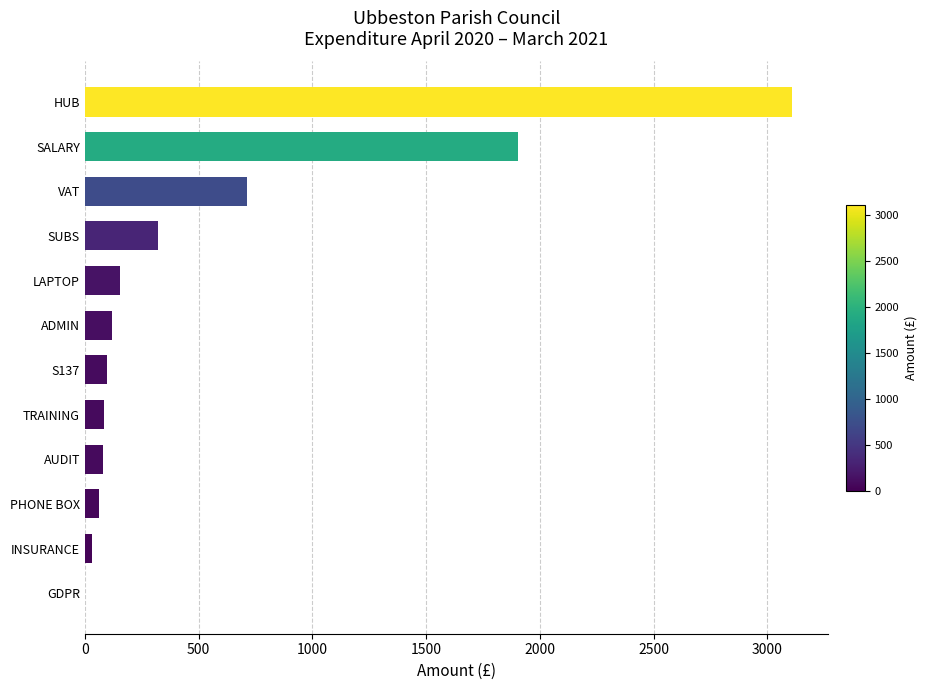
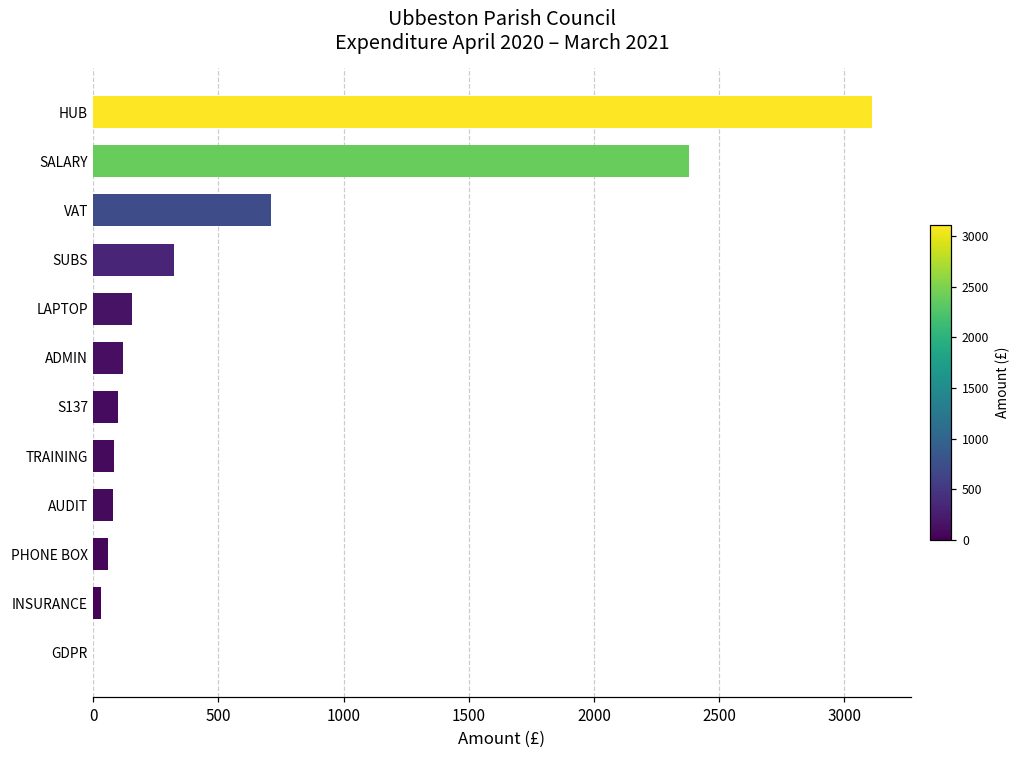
  {
    "HUB": 3110,
-   "SALARY": 1910,
+   "SALARY": 2380,
    "VAT": 710,
    "SUBS": 320,
    "LAPTOP": 150,
    "ADMIN": 120,
    "S137": 100,
    "TRAINING": 80,
    "AUDIT": 80,
    "PHONE BOX": 60,
    "INSURANCE": 30,
    "GDPR": 0
  }
